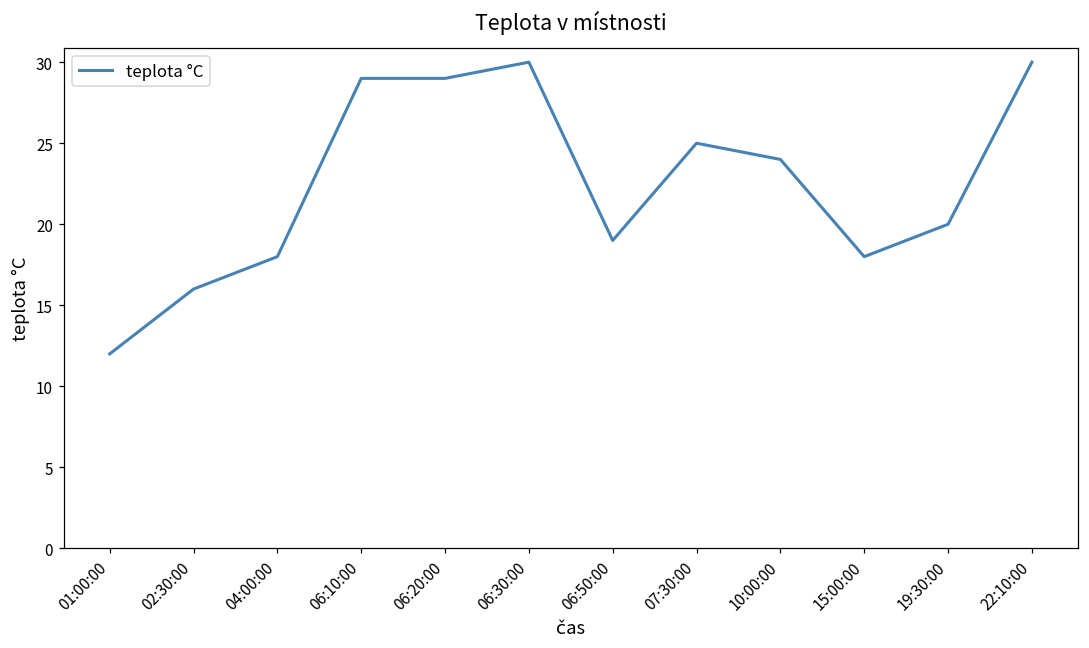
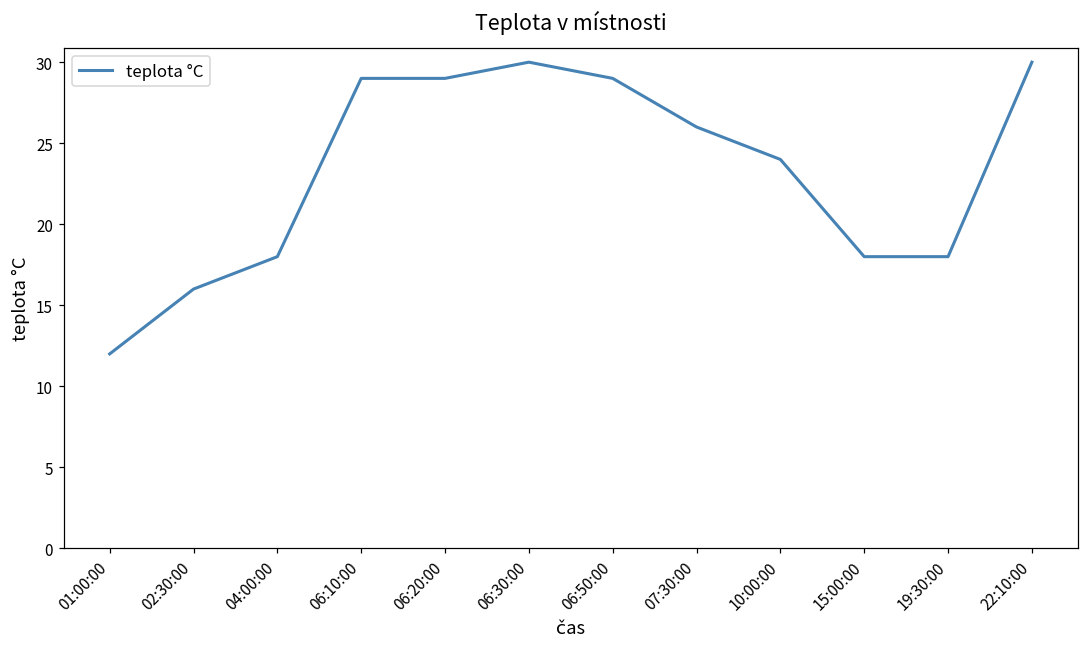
  {
    "01:00:00": 12,
    "02:30:00": 16,
    "04:00:00": 18,
    "06:10:00": 29,
    "06:20:00": 29,
    "06:30:00": 30,
-   "06:50:00": 19,
-   "07:30:00": 25,
+   "06:50:00": 29,
+   "07:30:00": 26,
    "10:00:00": 24,
    "15:00:00": 18,
-   "19:30:00": 20,
+   "19:30:00": 18,
    "22:10:00": 30
  }
